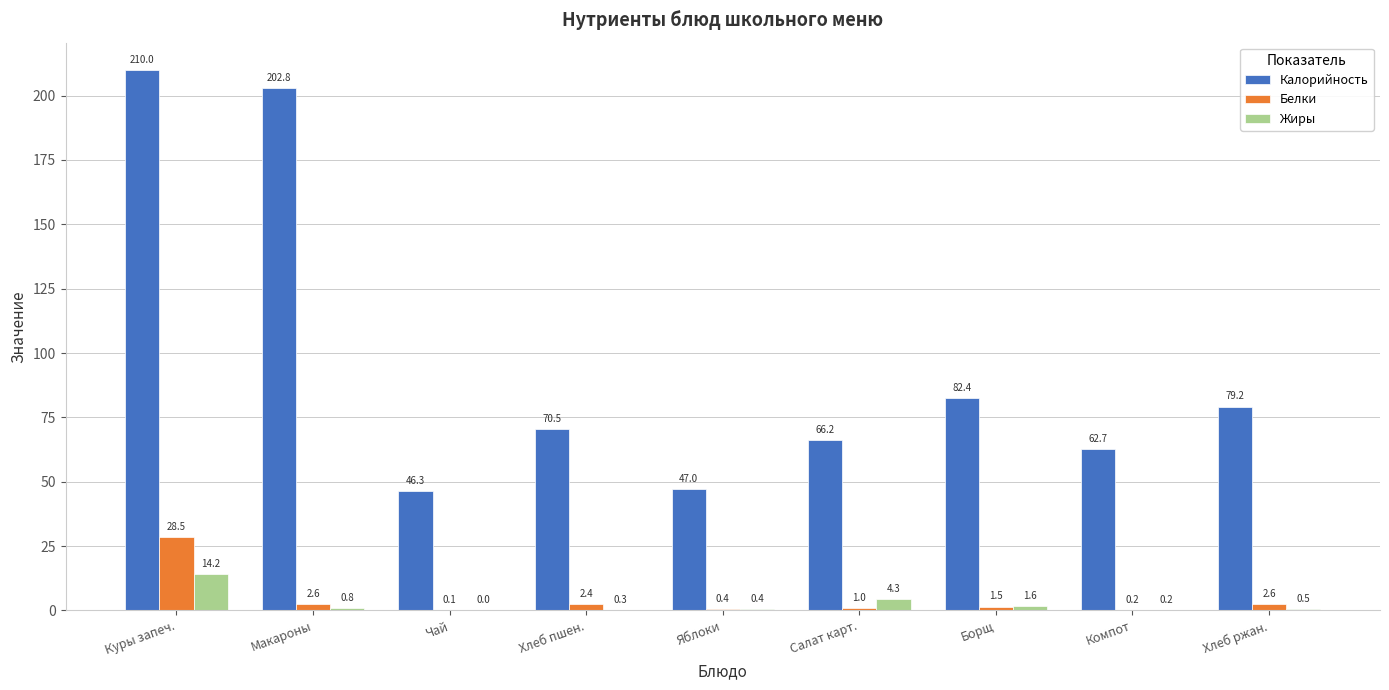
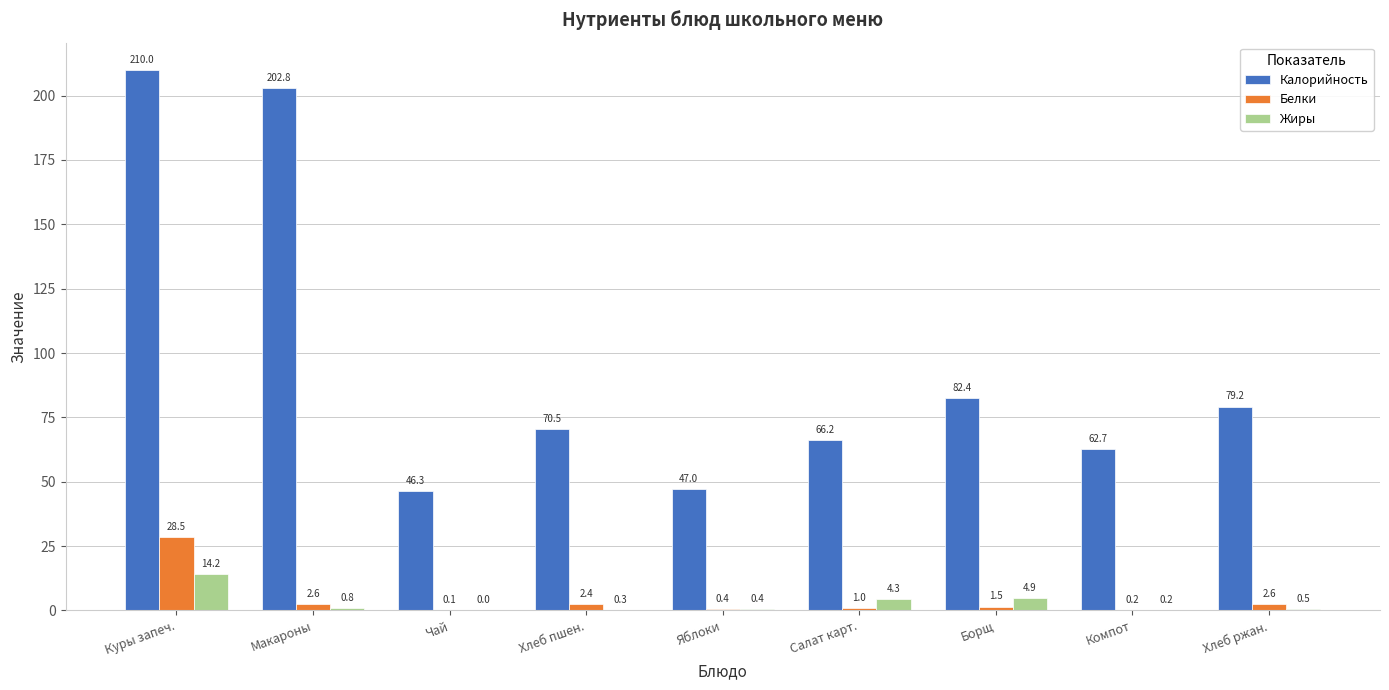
  {
    "Калорийность": {
      "Куры запеч.": 210.0,
      "Макароны": 202.8,
      "Чай": 46.3,
      "Хлеб пшен.": 70.5,
      "Яблоки": 47.0,
      "Салат карт.": 66.2,
      "Борщ": 82.4,
      "Компот": 62.7,
      "Хлеб ржан.": 79.2
    },
    "Белки": {
      "Куры запеч.": 28.5,
      "Макароны": 2.6,
      "Чай": 0.1,
      "Хлеб пшен.": 2.4,
      "Яблоки": 0.4,
      "Салат карт.": 1.0,
      "Борщ": 1.5,
      "Компот": 0.2,
      "Хлеб ржан.": 2.6
    },
    "Жиры": {
      "Куры запеч.": 14.2,
      "Макароны": 0.8,
      "Чай": 0.0,
      "Хлеб пшен.": 0.3,
      "Яблоки": 0.4,
      "Салат карт.": 4.3,
-     "Борщ": 1.6,
+     "Борщ": 4.9,
      "Компот": 0.2,
      "Хлеб ржан.": 0.5
    }
  }
